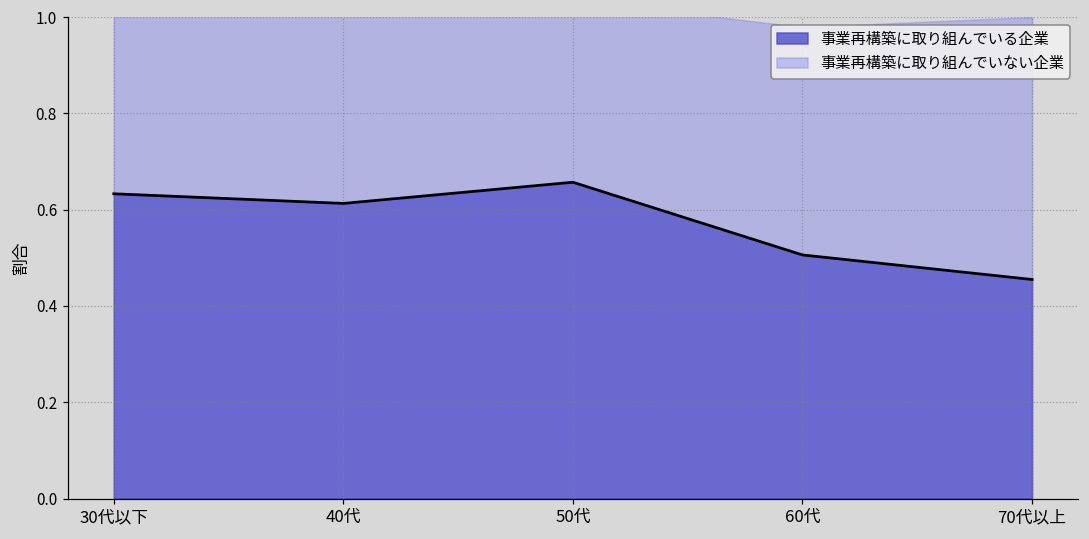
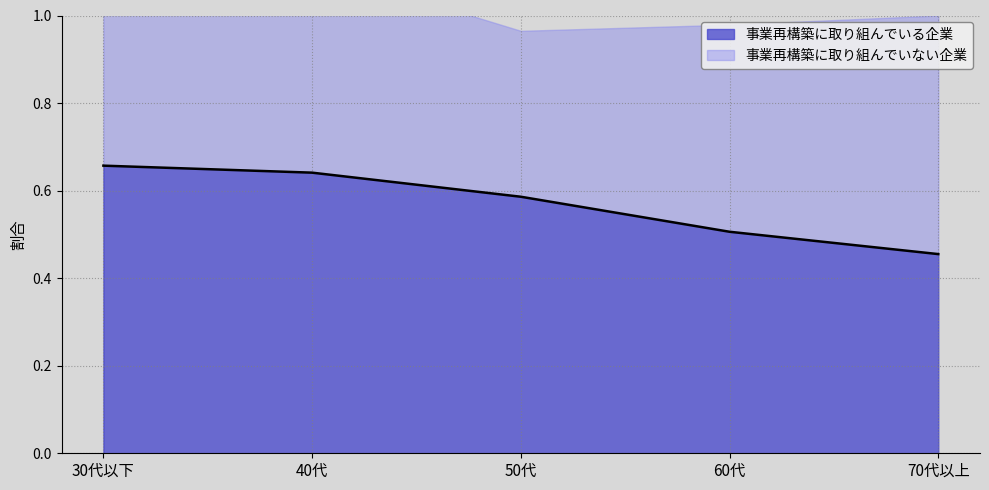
  {
    "事業再構築に取り組んでいる企業": {
-     "30代以下": 0.63,
-     "40代": 0.61,
-     "50代": 0.66,
+     "30代以下": 0.66,
+     "40代": 0.64,
+     "50代": 0.59,
      "60代": 0.51,
      "70代以上": 0.46
    },
    "事業再構築に取り組んでいない企業": {
      "70代以上": 0.54
    }
  }
